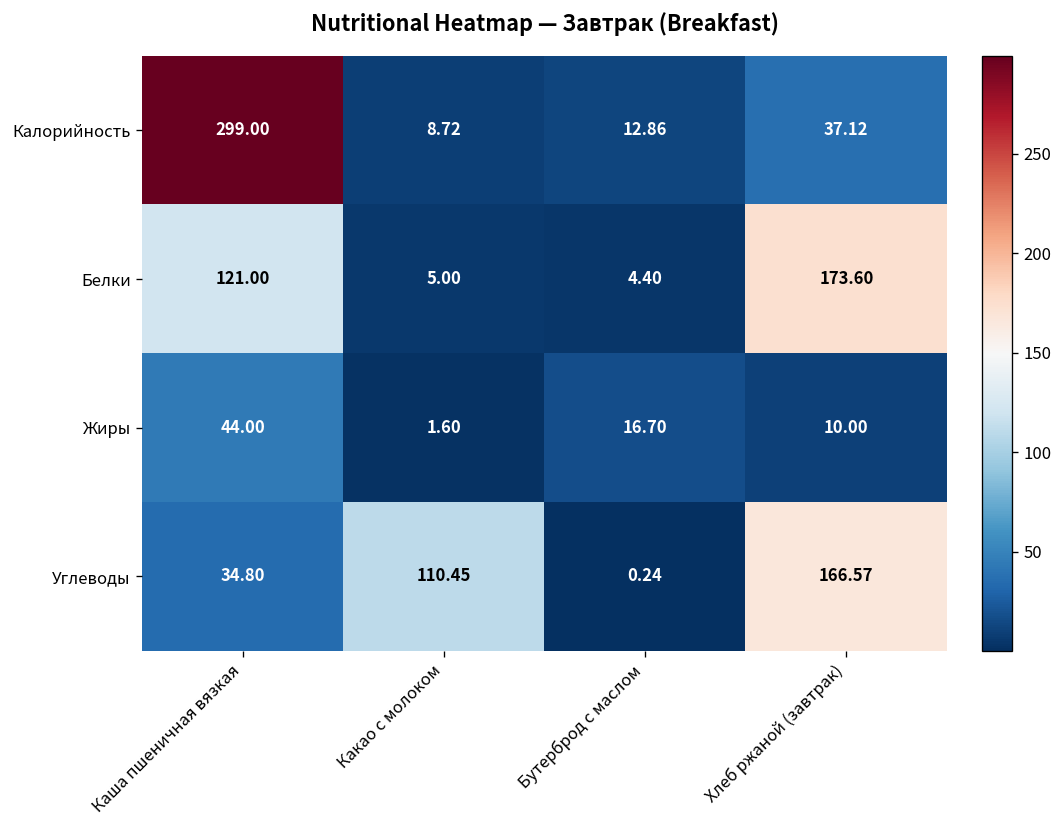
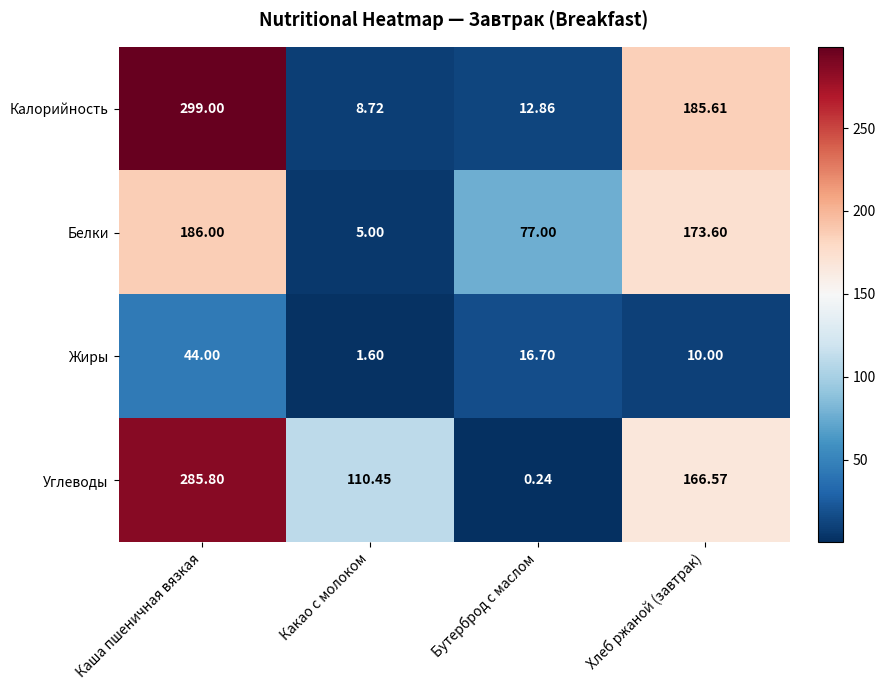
  {
    "Калорийность": {
      "Каша пшеничная вязкая": 299.00,
      "Какао с молоком": 8.72,
      "Бутерброд с маслом": 12.86,
-     "Хлеб ржаной (завтрак)": 37.12
+     "Хлеб ржаной (завтрак)": 185.61
    },
    "Белки": {
-     "Каша пшеничная вязкая": 121.00,
+     "Каша пшеничная вязкая": 186.00,
      "Какао с молоком": 5.00,
-     "Бутерброд с маслом": 4.40,
+     "Бутерброд с маслом": 77.00,
      "Хлеб ржаной (завтрак)": 173.60
    },
    "Жиры": {
      "Каша пшеничная вязкая": 44.00,
      "Какао с молоком": 1.60,
      "Бутерброд с маслом": 16.70,
      "Хлеб ржаной (завтрак)": 10.00
    },
    "Углеводы": {
-     "Каша пшеничная вязкая": 34.80,
+     "Каша пшеничная вязкая": 285.80,
      "Какао с молоком": 110.45,
      "Бутерброд с маслом": 0.24,
      "Хлеб ржаной (завтрак)": 166.57
    }
  }
